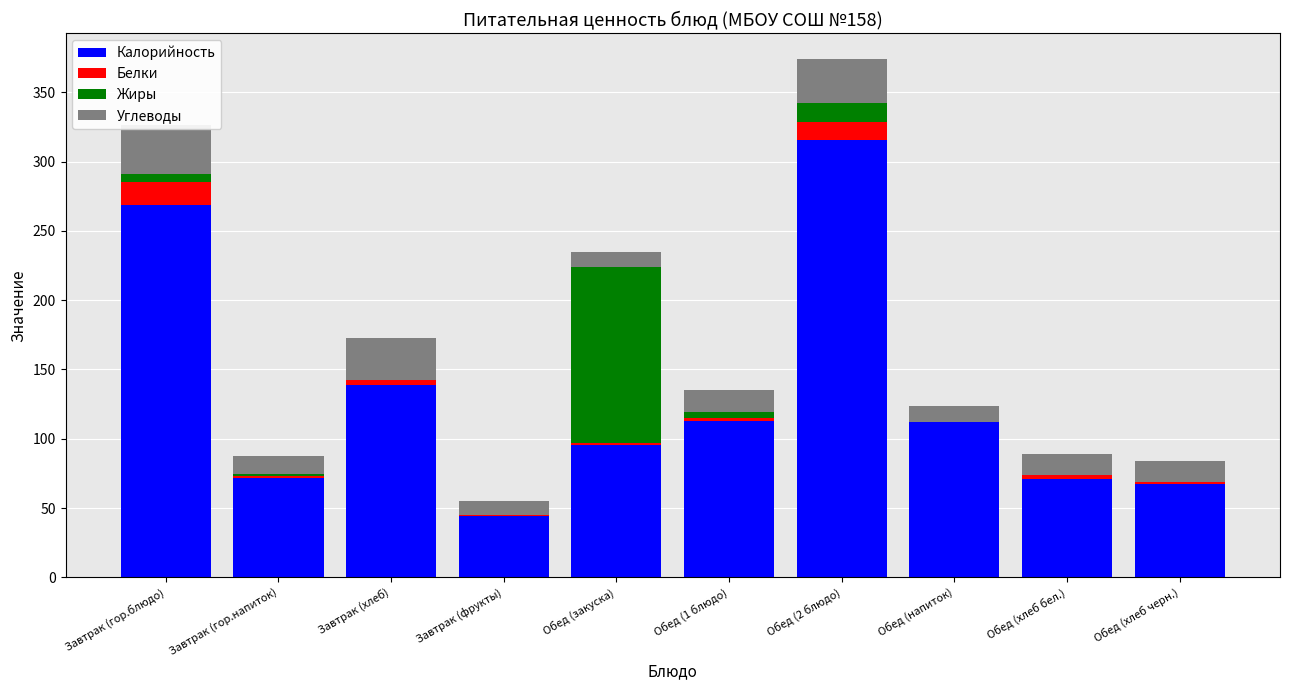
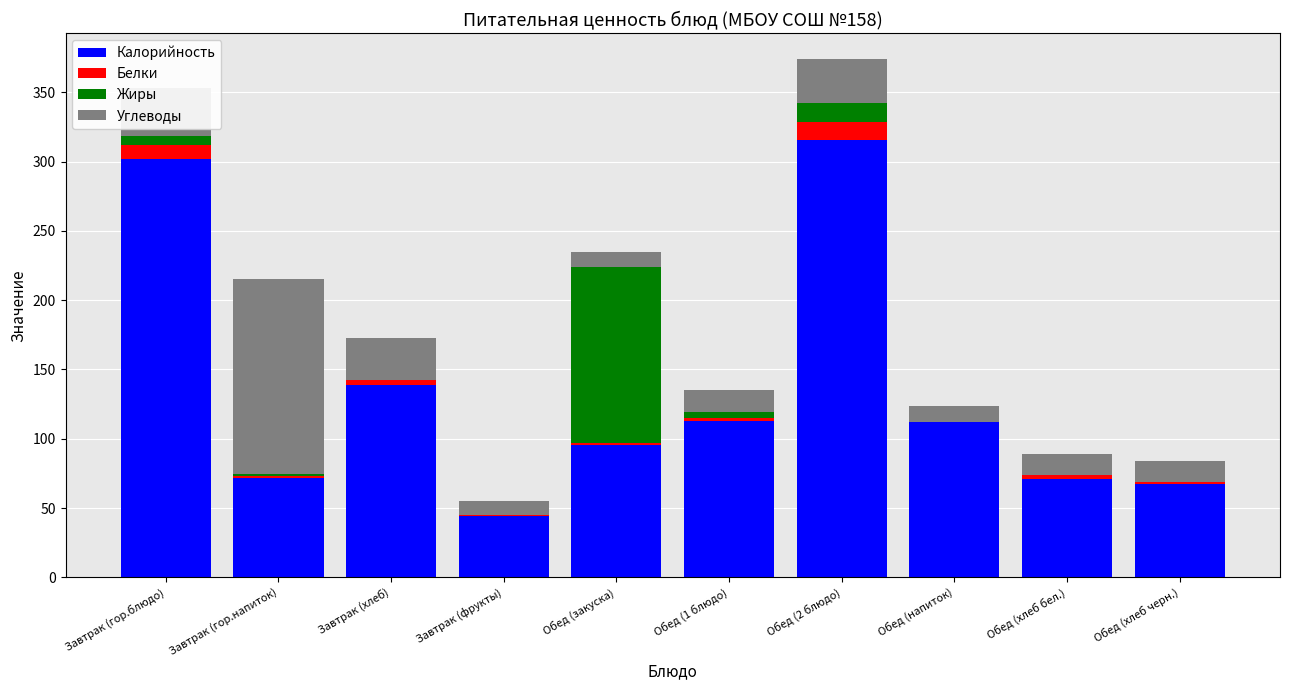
  {
    "Калорийность": {
-     "Завтрак (гор.блюдо)": 269,
+     "Завтрак (гор.блюдо)": 302,
      "Завтрак (гор.напиток)": 71,
      "Завтрак (хлеб)": 138,
      "Завтрак (фрукты)": 44,
      "Обед (закуска)": 95,
      "Обед (1 блюдо)": 113,
      "Обед (2 блюдо)": 316,
      "Обед (напиток)": 112,
      "Обед (хлеб бел.)": 71,
      "Обед (хлеб черн.)": 67
    },
    "Белки": {
-     "Завтрак (гор.блюдо)": 16,
+     "Завтрак (гор.блюдо)": 10,
      "Завтрак (хлеб)": 4,
      "Обед (1 блюдо)": 2,
      "Обед (2 блюдо)": 13,
      "Обед (хлеб бел.)": 2
    },
    "Жиры": {
      "Завтрак (гор.блюдо)": 6,
      "Обед (закуска)": 127,
      "Обед (1 блюдо)": 5,
      "Обед (2 блюдо)": 14
    },
    "Углеводы": {
-     "Завтрак (гор.напиток)": 12,
+     "Завтрак (гор.напиток)": 141,
      "Завтрак (хлеб)": 30,
      "Завтрак (фрукты)": 10,
      "Обед (закуска)": 11,
      "Обед (1 блюдо)": 16,
      "Обед (2 блюдо)": 32,
      "Обед (напиток)": 12,
      "Обед (хлеб бел.)": 15,
      "Обед (хлеб черн.)": 15
    }
  }
